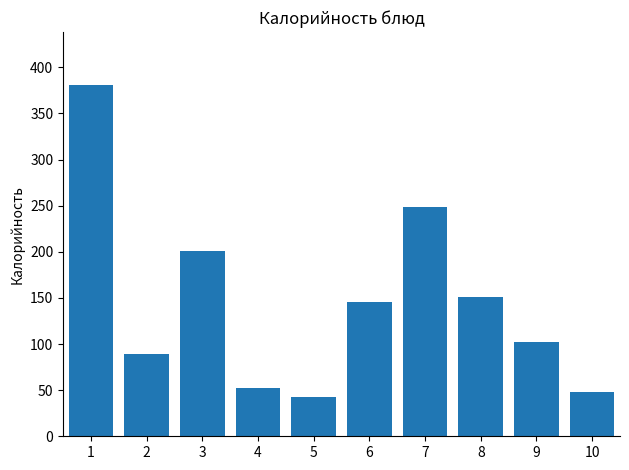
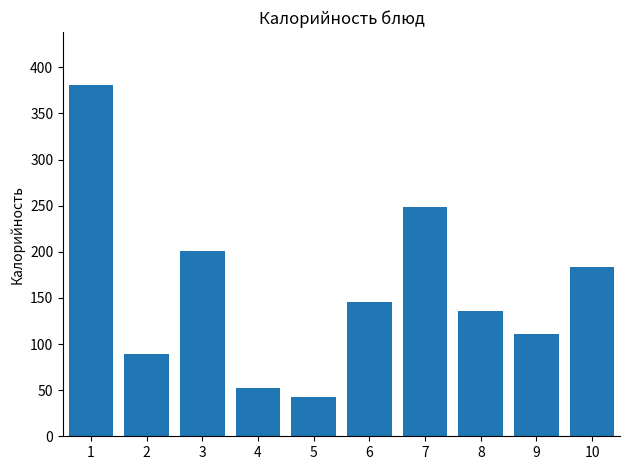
  {
    "1": 380,
    "2": 90,
    "3": 200,
    "4": 50,
    "5": 40,
    "6": 150,
    "7": 250,
-   "8": 150,
-   "9": 100,
-   "10": 50
+   "8": 140,
+   "9": 110,
+   "10": 180
  }
